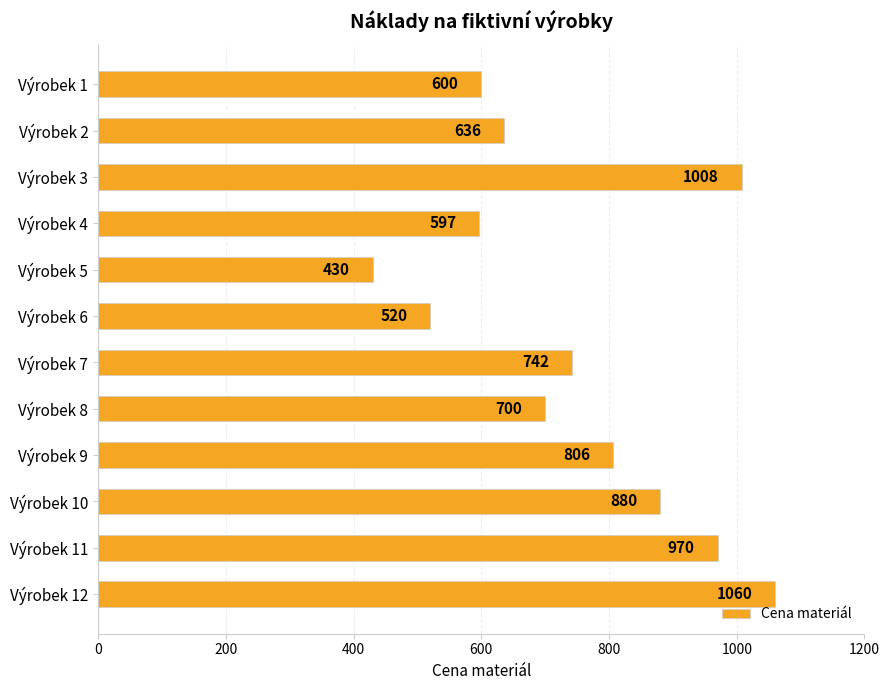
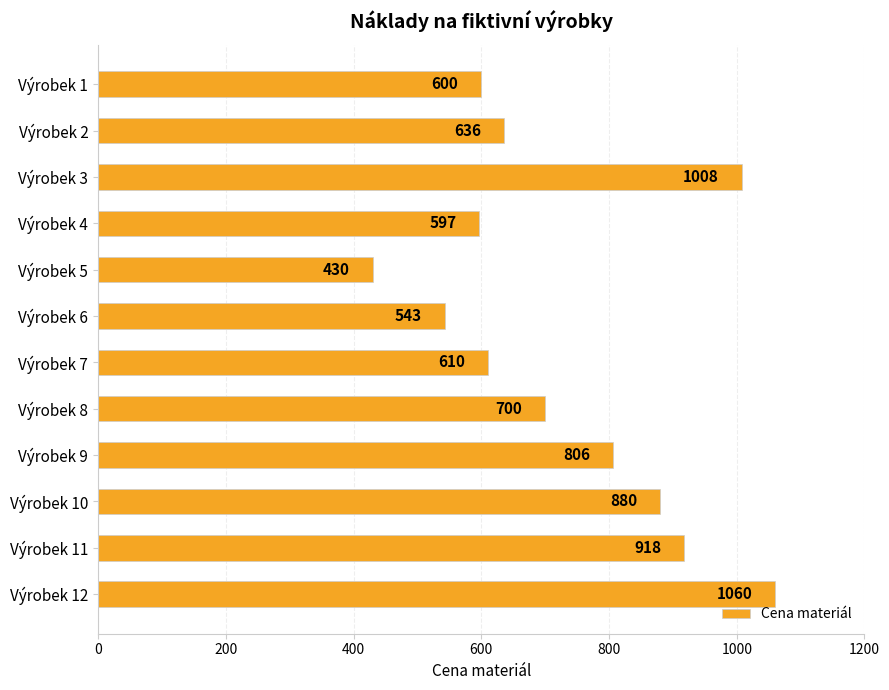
  {
    "Výrobek 1": 600,
    "Výrobek 2": 636,
    "Výrobek 3": 1008,
    "Výrobek 4": 597,
    "Výrobek 5": 430,
-   "Výrobek 6": 520,
-   "Výrobek 7": 742,
+   "Výrobek 6": 543,
+   "Výrobek 7": 610,
    "Výrobek 8": 700,
    "Výrobek 9": 806,
    "Výrobek 10": 880,
-   "Výrobek 11": 970,
+   "Výrobek 11": 918,
    "Výrobek 12": 1060
  }
